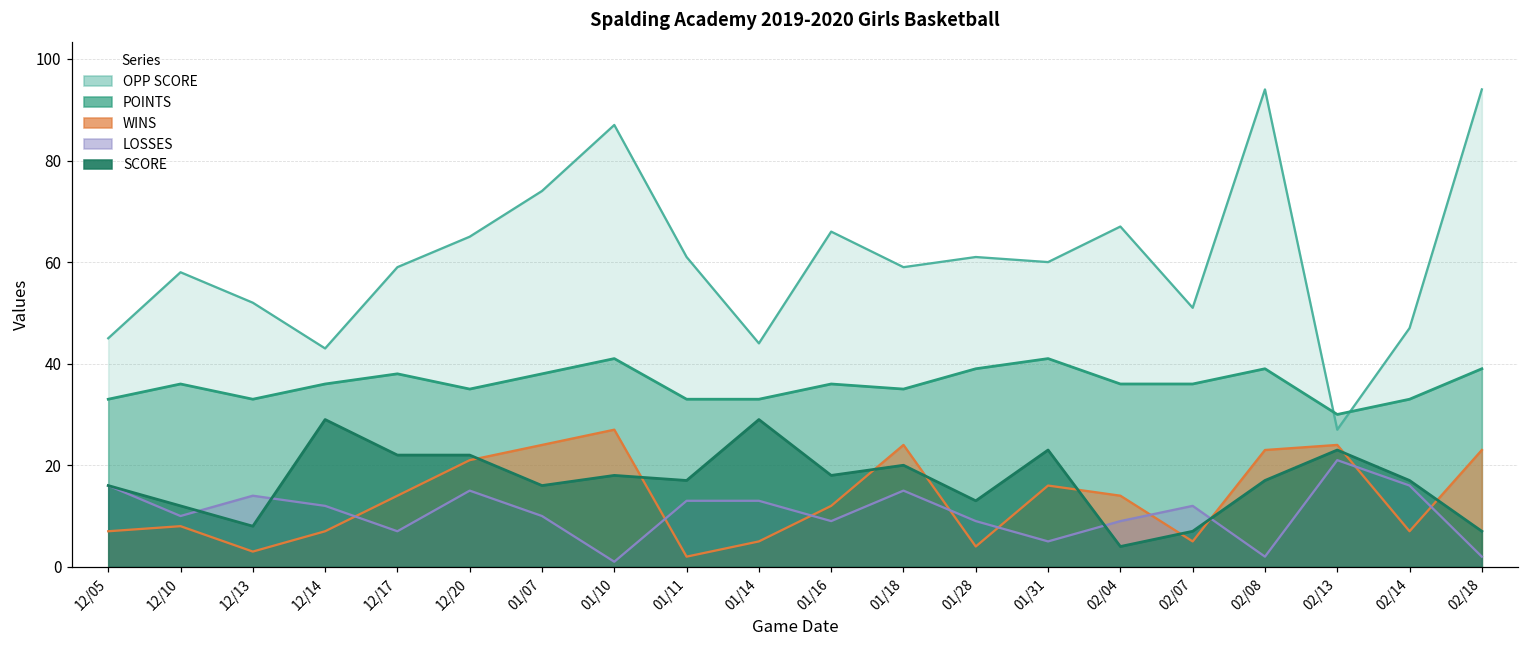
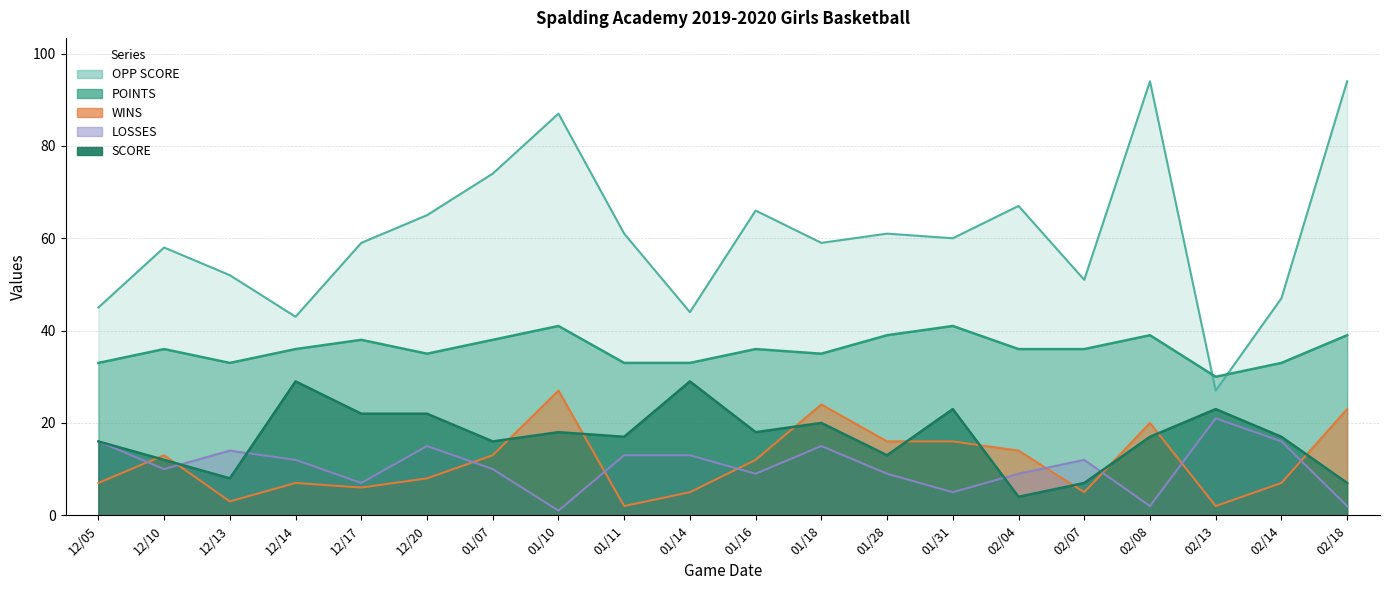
  {
    "WINS": {
      "12/05": 7,
-     "12/10": 8,
+     "12/10": 13,
      "12/13": 3,
      "12/14": 7,
-     "12/17": 14,
-     "12/20": 21,
-     "01/07": 24,
+     "12/17": 6,
+     "12/20": 8,
+     "01/07": 13,
      "01/10": 27,
      "01/11": 2,
      "01/14": 5,
      "01/16": 12,
      "01/18": 24,
-     "01/28": 4,
+     "01/28": 16,
      "01/31": 16,
      "02/04": 14,
      "02/07": 5,
-     "02/08": 23,
-     "02/13": 24,
+     "02/08": 20,
+     "02/13": 2,
      "02/14": 7,
      "02/18": 23
    }
  }
